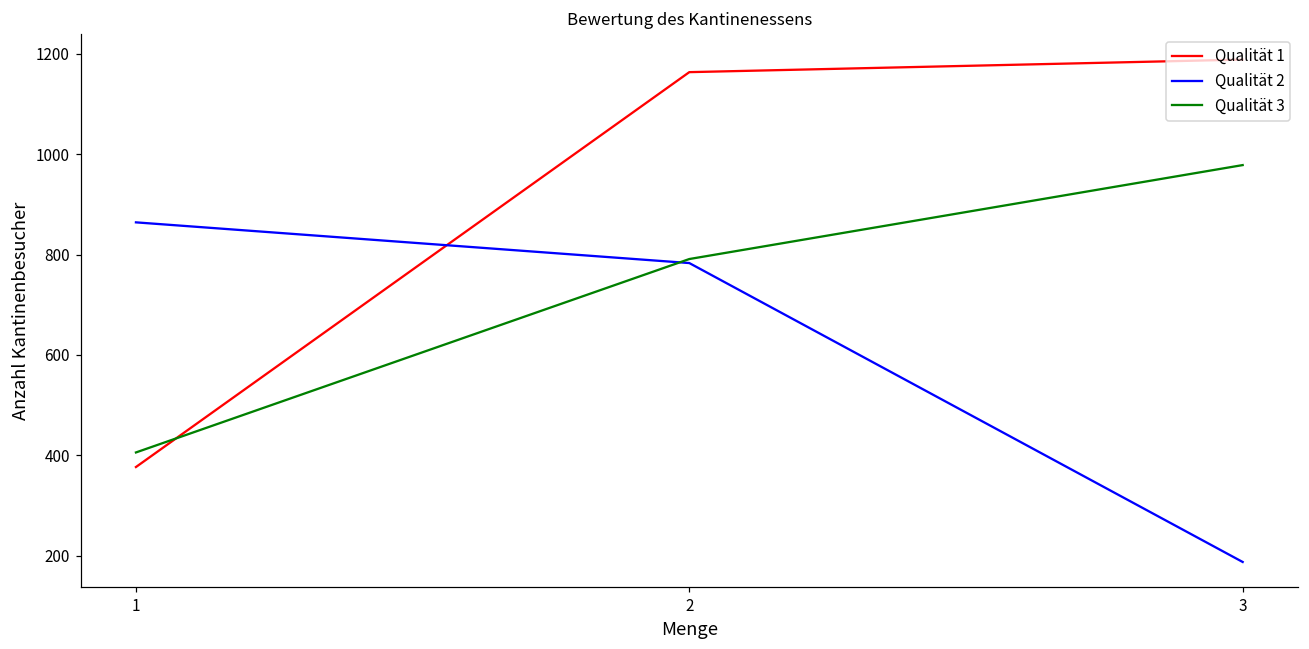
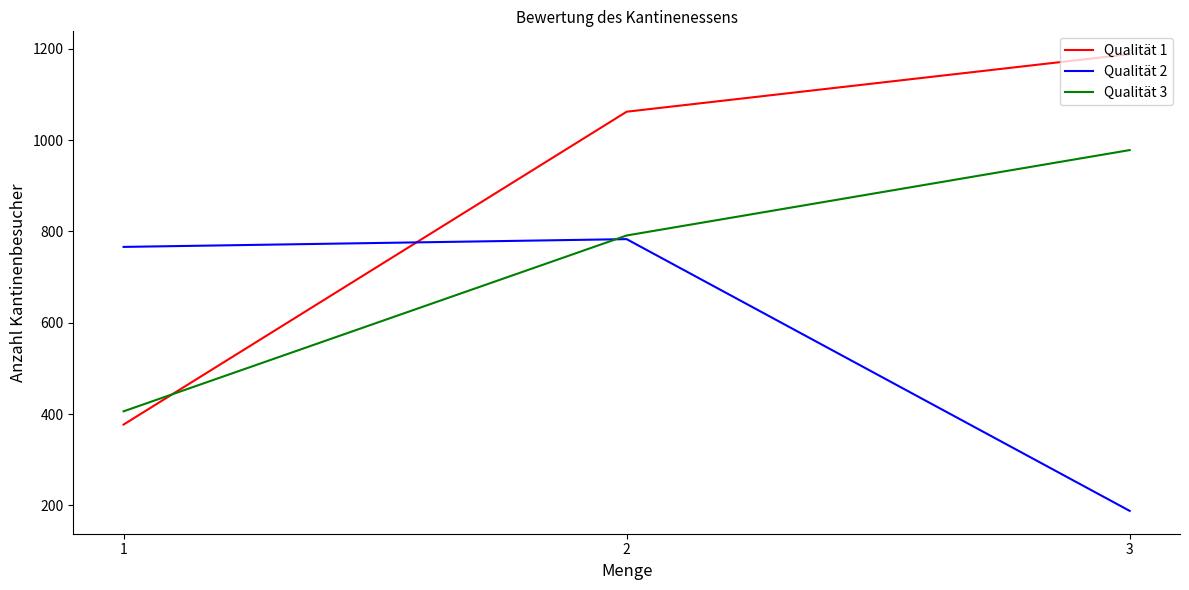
  {
    "Qualität 1": {
      "1": 380,
-     "2": 1160
+     "2": 1060
    },
    "Qualität 2": {
-     "1": 860,
+     "1": 770,
      "2": 780,
      "3": 190
    },
    "Qualität 3": {
      "1": 410,
      "2": 790,
      "3": 980
    }
  }
